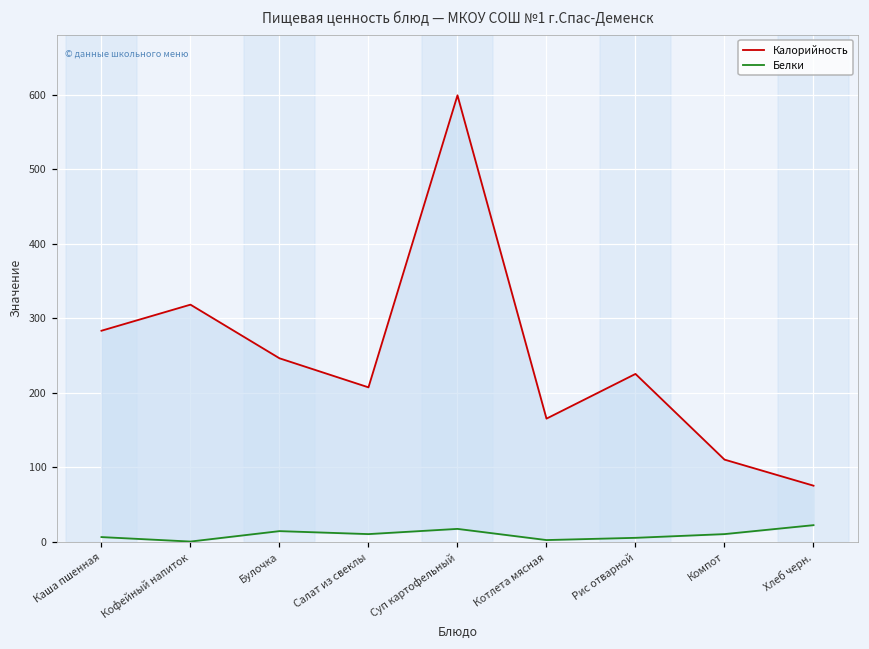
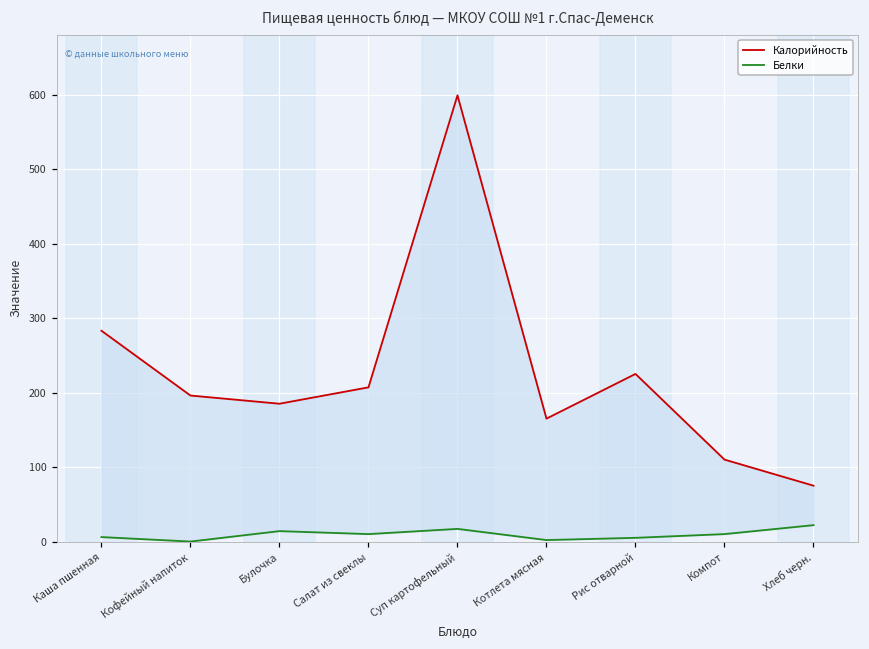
  {
    "Калорийность": {
      "Каша пшенная": 280,
-     "Кофейный напиток": 320,
-     "Булочка": 250,
+     "Кофейный напиток": 200,
+     "Булочка": 190,
      "Салат из свеклы": 210,
      "Суп картофельный": 600,
      "Котлета мясная": 170,
      "Рис отварной": 230,
      "Компот": 110,
      "Хлеб черн.": 80
    },
    "Белки": {
      "Каша пшенная": 10,
      "Кофейный напиток": 0,
      "Булочка": 10,
      "Салат из свеклы": 10,
      "Суп картофельный": 20,
      "Котлета мясная": 0,
      "Рис отварной": 10,
      "Компот": 10,
      "Хлеб черн.": 20
    }
  }
